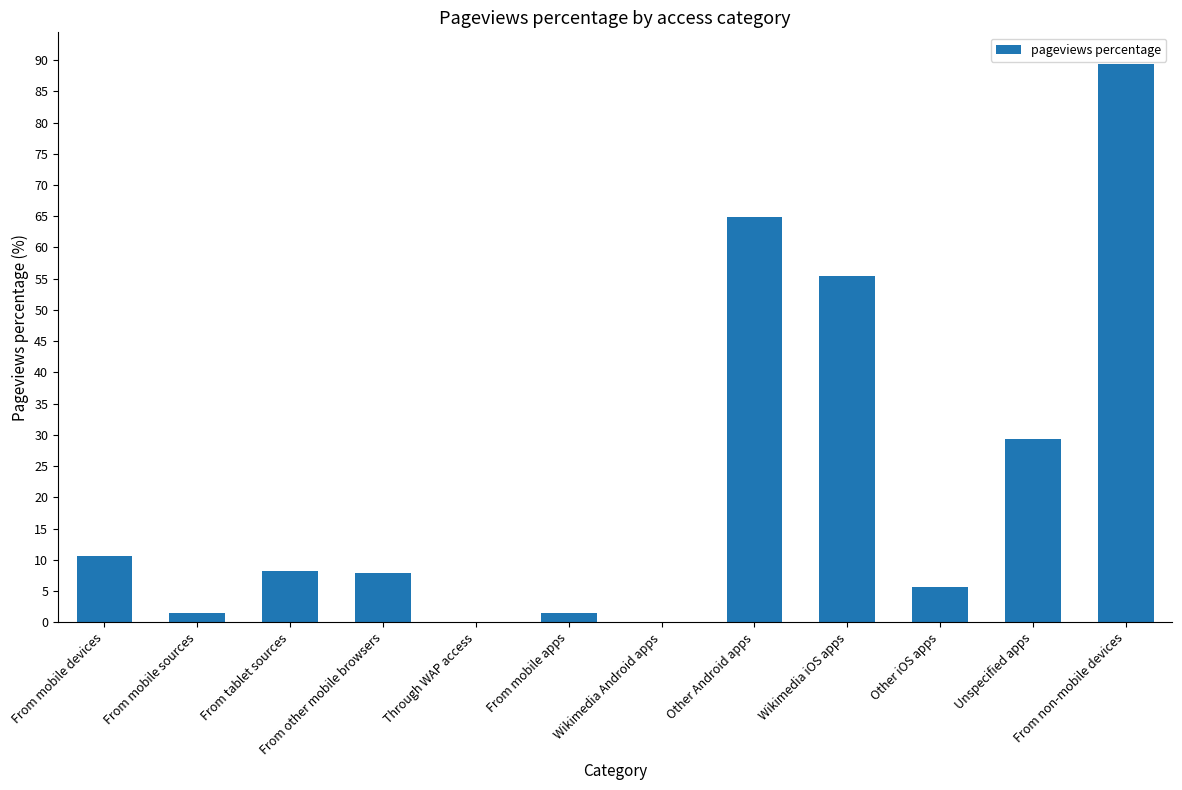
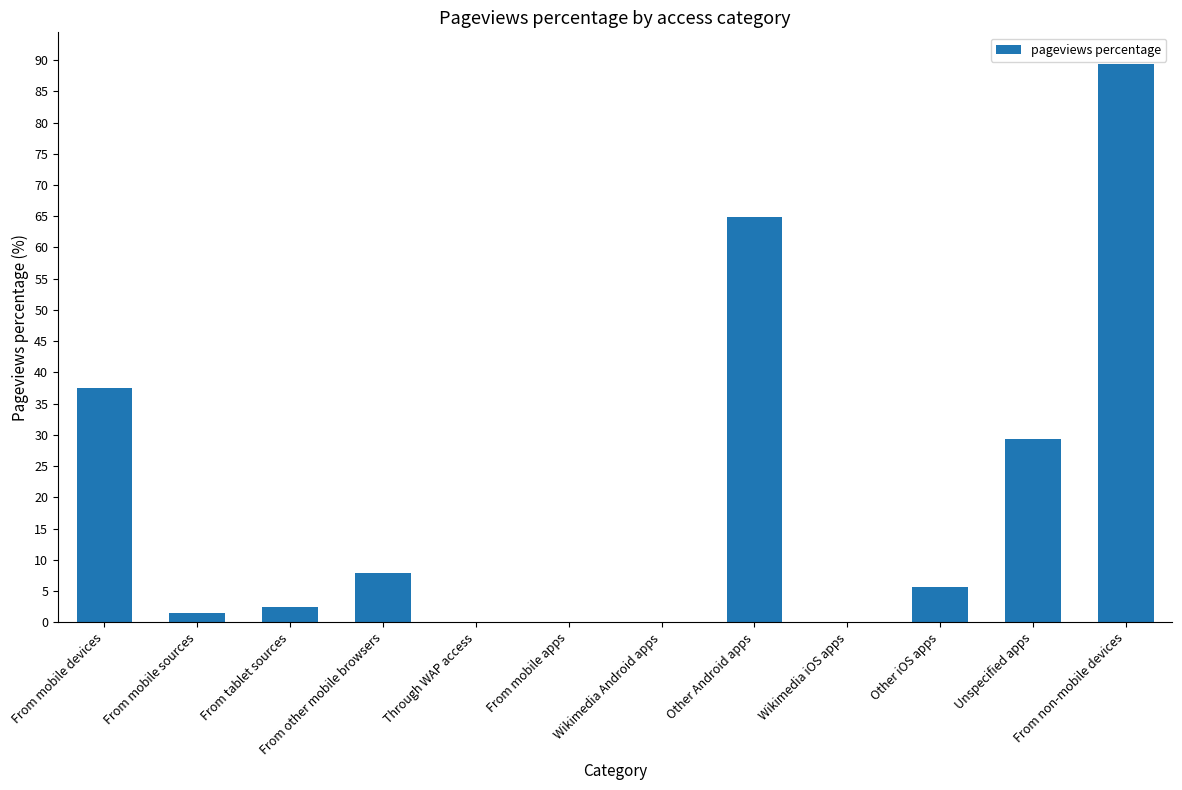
  {
-   "From mobile devices": 11,
+   "From mobile devices": 38,
    "From mobile sources": 2,
-   "From tablet sources": 8,
+   "From tablet sources": 2,
    "From other mobile browsers": 8,
-   "From mobile apps": 1,
+   "From mobile apps": 0,
    "Wikimedia Android apps": 0,
    "Other Android apps": 65,
-   "Wikimedia iOS apps": 55,
+   "Wikimedia iOS apps": 0,
    "Other iOS apps": 6,
    "Unspecified apps": 29,
    "From non-mobile devices": 89
  }
